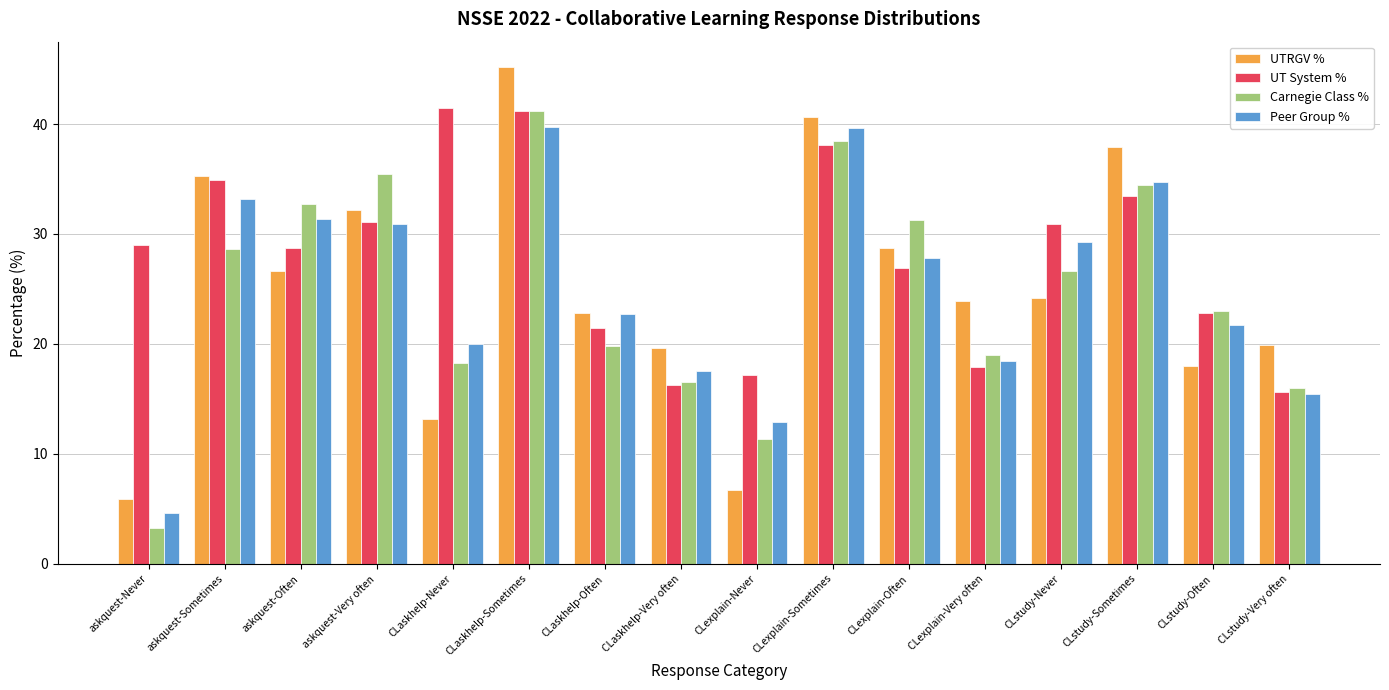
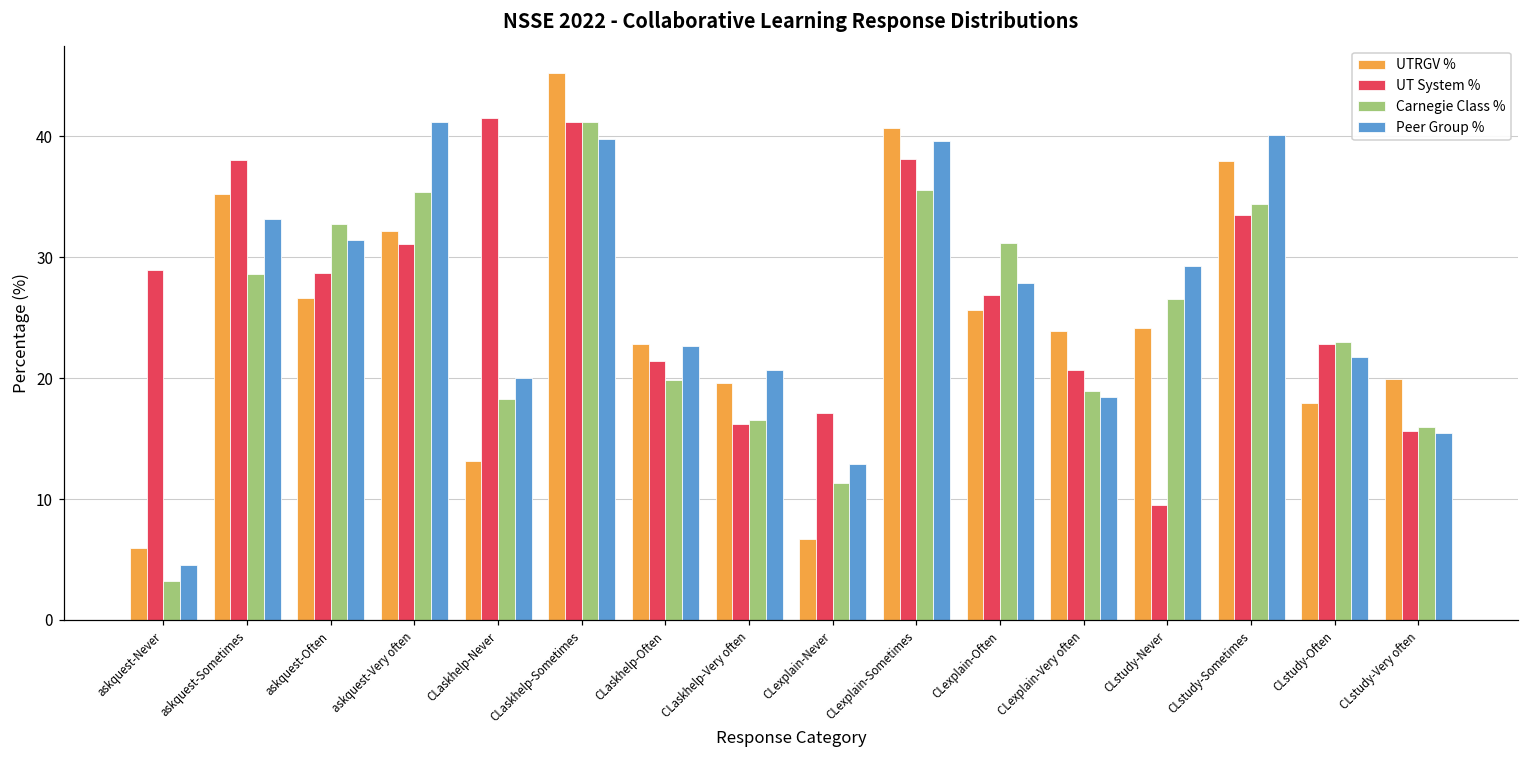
  {
    "UTRGV %": {
      "askquest-Never": 5.9,
      "askquest-Sometimes": 35.3,
      "askquest-Often": 26.6,
      "askquest-Very often": 32.2,
      "CLaskhelp-Never": 13.2,
      "CLaskhelp-Sometimes": 45.2,
      "CLaskhelp-Often": 22.8,
      "CLaskhelp-Very often": 19.6,
      "CLexplain-Never": 6.7,
      "CLexplain-Sometimes": 40.7,
-     "CLexplain-Often": 28.7,
+     "CLexplain-Often": 25.7,
      "CLexplain-Very often": 23.9,
      "CLstudy-Never": 24.2,
      "CLstudy-Sometimes": 38.0,
      "CLstudy-Often": 18.0,
      "CLstudy-Very often": 19.9
    },
    "UT System %": {
      "askquest-Never": 29.0,
-     "askquest-Sometimes": 34.9,
+     "askquest-Sometimes": 38.1,
      "askquest-Often": 28.7,
      "askquest-Very often": 31.1,
      "CLaskhelp-Never": 41.5,
      "CLaskhelp-Sometimes": 41.2,
      "CLaskhelp-Often": 21.4,
      "CLaskhelp-Very often": 16.2,
      "CLexplain-Never": 17.1,
      "CLexplain-Sometimes": 38.1,
      "CLexplain-Often": 26.9,
-     "CLexplain-Very often": 17.9,
-     "CLstudy-Never": 30.9,
+     "CLexplain-Very often": 20.7,
+     "CLstudy-Never": 9.5,
      "CLstudy-Sometimes": 33.5,
      "CLstudy-Often": 22.8,
      "CLstudy-Very often": 15.6
    },
    "Carnegie Class %": {
      "askquest-Never": 3.3,
      "askquest-Sometimes": 28.6,
      "askquest-Often": 32.7,
      "askquest-Very often": 35.4,
      "CLaskhelp-Never": 18.3,
      "CLaskhelp-Sometimes": 41.2,
      "CLaskhelp-Often": 19.8,
      "CLaskhelp-Very often": 16.5,
      "CLexplain-Never": 11.3,
-     "CLexplain-Sometimes": 38.5,
+     "CLexplain-Sometimes": 35.6,
      "CLexplain-Often": 31.2,
      "CLexplain-Very often": 19.0,
      "CLstudy-Never": 26.6,
      "CLstudy-Sometimes": 34.4,
      "CLstudy-Often": 23.0,
      "CLstudy-Very often": 16.0
    },
    "Peer Group %": {
      "askquest-Never": 4.6,
      "askquest-Sometimes": 33.2,
      "askquest-Often": 31.4,
-     "askquest-Very often": 30.9,
+     "askquest-Very often": 41.2,
      "CLaskhelp-Never": 20.0,
      "CLaskhelp-Sometimes": 39.7,
      "CLaskhelp-Often": 22.7,
-     "CLaskhelp-Very often": 17.6,
+     "CLaskhelp-Very often": 20.7,
      "CLexplain-Never": 12.9,
      "CLexplain-Sometimes": 39.7,
      "CLexplain-Often": 27.8,
      "CLexplain-Very often": 18.4,
      "CLstudy-Never": 29.3,
-     "CLstudy-Sometimes": 34.7,
+     "CLstudy-Sometimes": 40.1,
      "CLstudy-Often": 21.7,
      "CLstudy-Very often": 15.5
    }
  }
